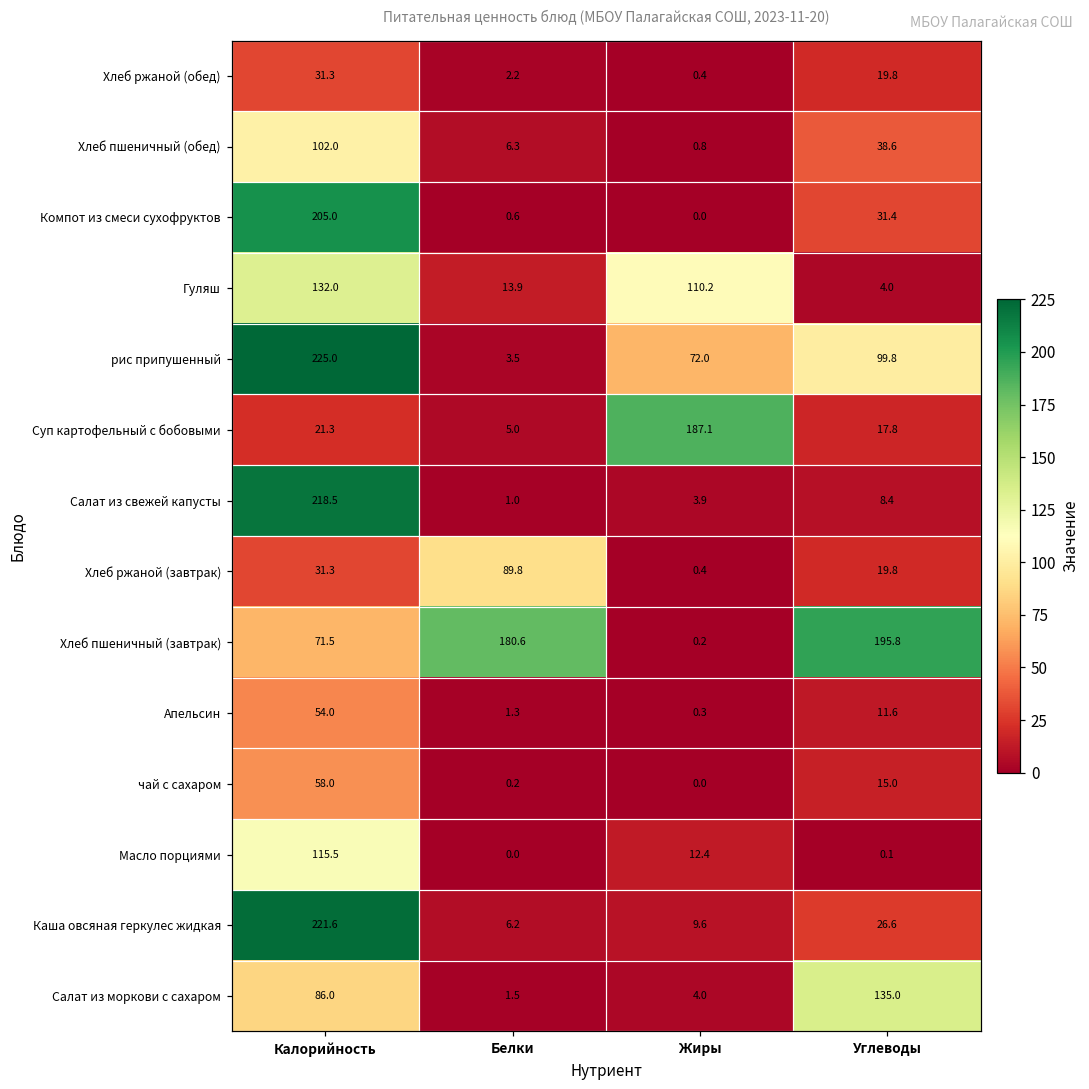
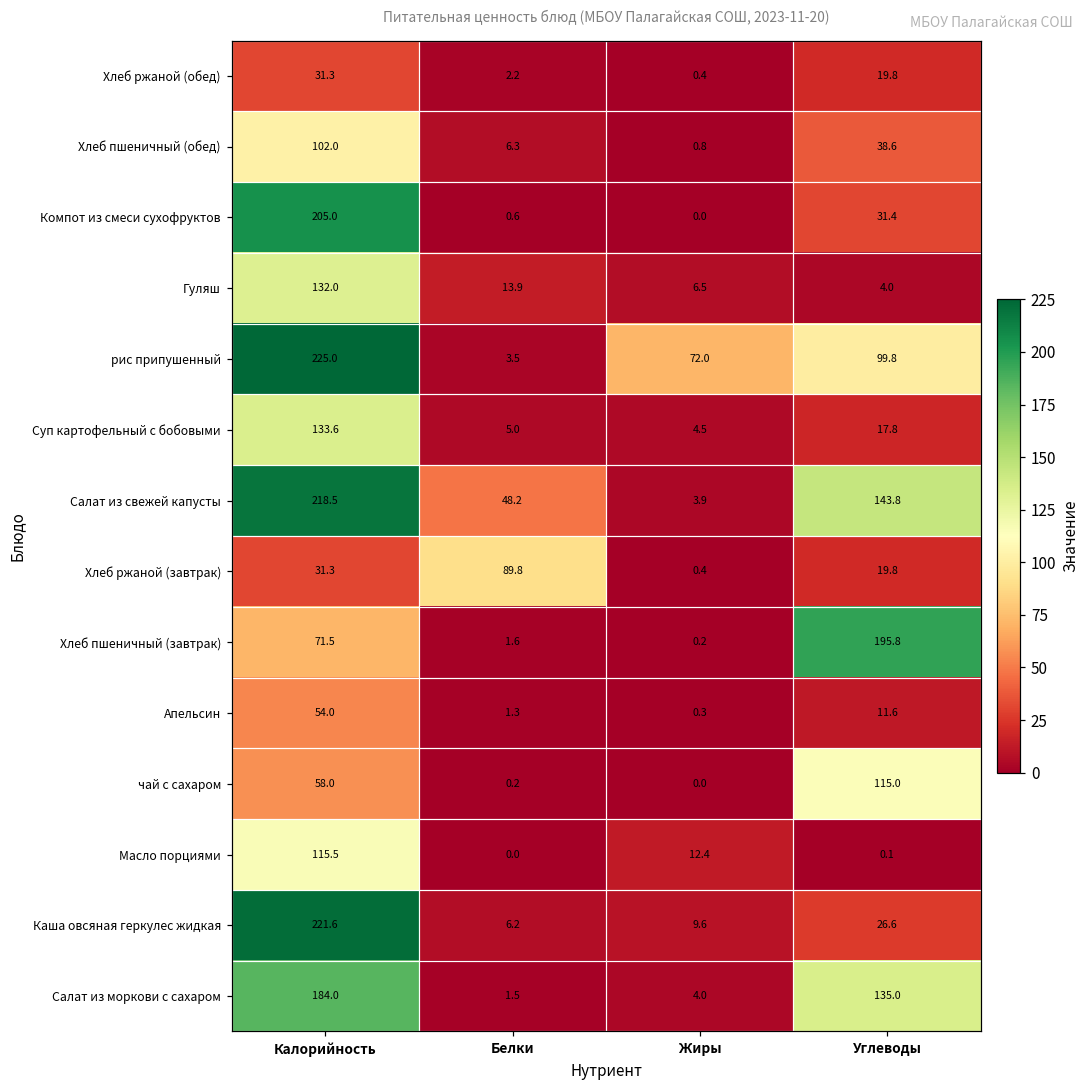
  {
    "Хлеб ржаной (обед)": {
      "Калорийность": 31.3,
      "Белки": 2.2,
      "Жиры": 0.4,
      "Углеводы": 19.8
    },
    "Хлеб пшеничный (обед)": {
      "Калорийность": 102.0,
      "Белки": 6.3,
      "Жиры": 0.8,
      "Углеводы": 38.6
    },
    "Компот из смеси сухофруктов": {
      "Калорийность": 205.0,
      "Белки": 0.6,
      "Жиры": 0.0,
      "Углеводы": 31.4
    },
    "Гуляш": {
      "Калорийность": 132.0,
      "Белки": 13.9,
-     "Жиры": 110.2,
+     "Жиры": 6.5,
      "Углеводы": 4.0
    },
    "рис припушенный": {
      "Калорийность": 225.0,
      "Белки": 3.5,
      "Жиры": 72.0,
      "Углеводы": 99.8
    },
    "Суп картофельный с бобовыми": {
-     "Калорийность": 21.3,
+     "Калорийность": 133.6,
      "Белки": 5.0,
-     "Жиры": 187.1,
+     "Жиры": 4.5,
      "Углеводы": 17.8
    },
    "Салат из свежей капусты": {
      "Калорийность": 218.5,
-     "Белки": 1.0,
+     "Белки": 48.2,
      "Жиры": 3.9,
-     "Углеводы": 8.4
+     "Углеводы": 143.8
    },
    "Хлеб ржаной (завтрак)": {
      "Калорийность": 31.3,
      "Белки": 89.8,
      "Жиры": 0.4,
      "Углеводы": 19.8
    },
    "Хлеб пшеничный (завтрак)": {
      "Калорийность": 71.5,
-     "Белки": 180.6,
+     "Белки": 1.6,
      "Жиры": 0.2,
      "Углеводы": 195.8
    },
    "Апельсин": {
      "Калорийность": 54.0,
      "Белки": 1.3,
      "Жиры": 0.3,
      "Углеводы": 11.6
    },
    "чай с сахаром": {
      "Калорийность": 58.0,
      "Белки": 0.2,
      "Жиры": 0.0,
-     "Углеводы": 15.0
+     "Углеводы": 115.0
    },
    "Масло порциями": {
      "Калорийность": 115.5,
      "Белки": 0.0,
      "Жиры": 12.4,
      "Углеводы": 0.1
    },
    "Каша овсяная геркулес жидкая": {
      "Калорийность": 221.6,
      "Белки": 6.2,
      "Жиры": 9.6,
      "Углеводы": 26.6
    },
    "Салат из моркови с сахаром": {
-     "Калорийность": 86.0,
+     "Калорийность": 184.0,
      "Белки": 1.5,
      "Жиры": 4.0,
      "Углеводы": 135.0
    }
  }
